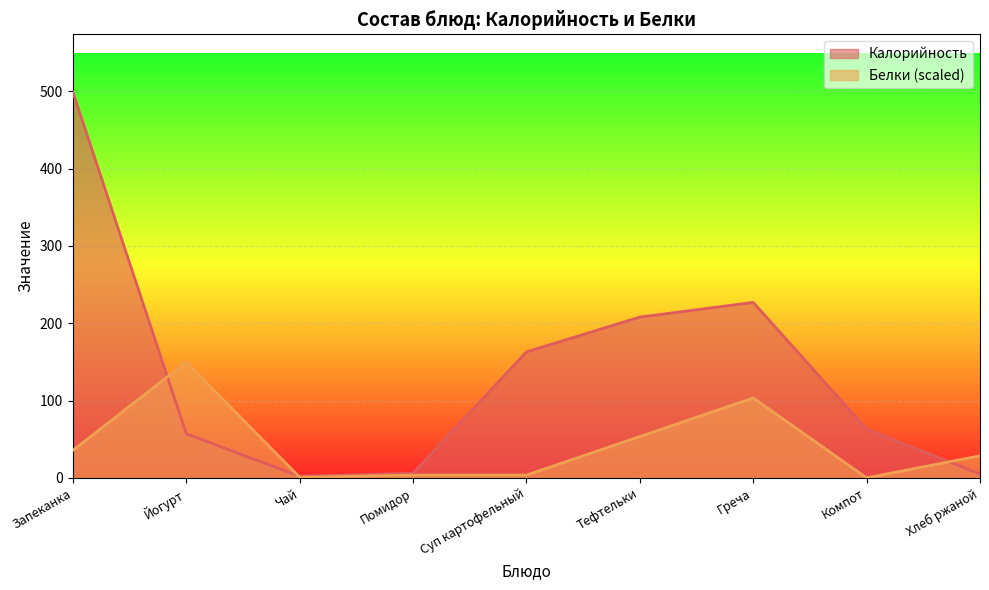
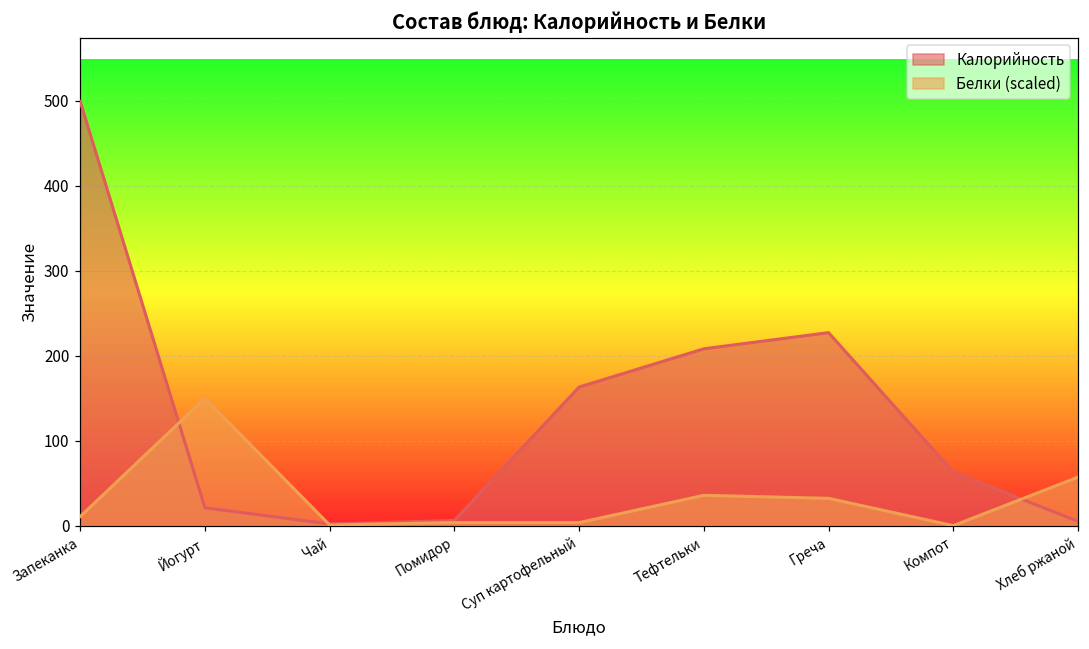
  {
    "Калорийность": {
      "Запеканка": 500,
-     "Йогурт": 60,
+     "Йогурт": 20,
      "Суп картофельный": 160,
      "Тефтельки": 210,
      "Греча": 230,
      "Компот": 60,
      "Хлеб ржаной": 10
    },
    "Белки (scaled)": {
-     "Запеканка": 40,
+     "Запеканка": 10,
      "Йогурт": 150,
      "Суп картофельный": 0,
-     "Тефтельки": 50,
-     "Греча": 100,
+     "Тефтельки": 40,
+     "Греча": 30,
      "Компот": 0,
-     "Хлеб ржаной": 30
+     "Хлеб ржаной": 60
    }
  }
